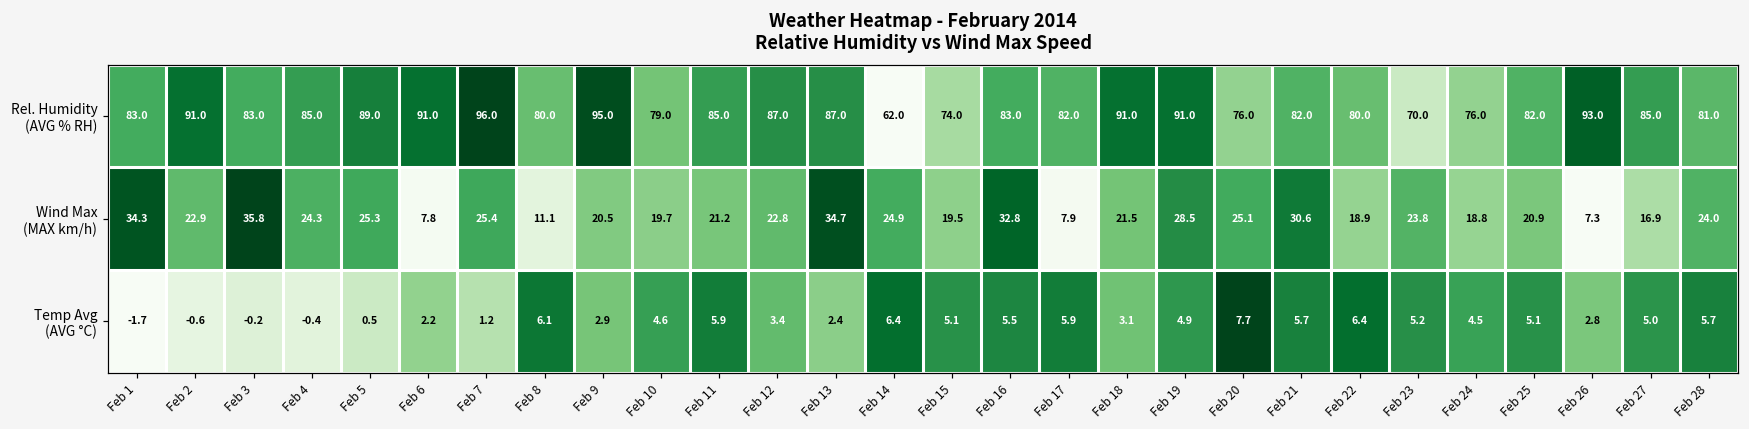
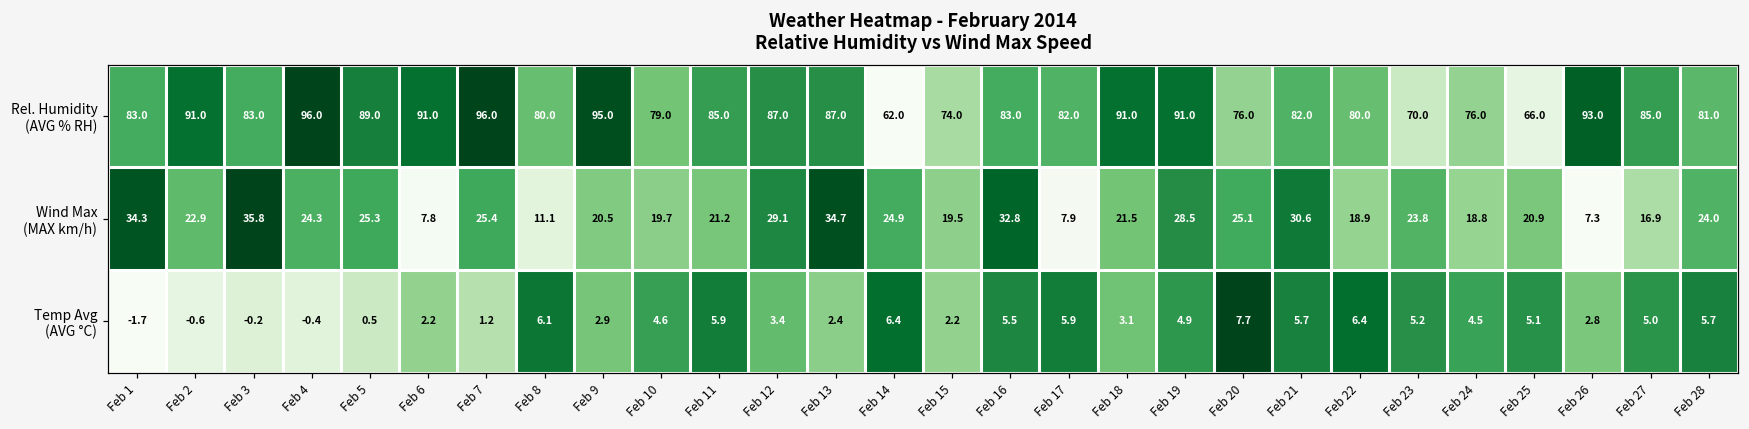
  {
    "Rel. Humidity (AVG % RH)": {
      "Feb 1": 83.0,
      "Feb 2": 91.0,
      "Feb 3": 83.0,
-     "Feb 4": 85.0,
+     "Feb 4": 96.0,
      "Feb 5": 89.0,
      "Feb 6": 91.0,
      "Feb 7": 96.0,
      "Feb 8": 80.0,
      "Feb 9": 95.0,
      "Feb 10": 79.0,
      "Feb 11": 85.0,
      "Feb 12": 87.0,
      "Feb 13": 87.0,
      "Feb 14": 62.0,
      "Feb 15": 74.0,
      "Feb 16": 83.0,
      "Feb 17": 82.0,
      "Feb 18": 91.0,
      "Feb 19": 91.0,
      "Feb 20": 76.0,
      "Feb 21": 82.0,
      "Feb 22": 80.0,
      "Feb 23": 70.0,
      "Feb 24": 76.0,
-     "Feb 25": 82.0,
+     "Feb 25": 66.0,
      "Feb 26": 93.0,
      "Feb 27": 85.0,
      "Feb 28": 81.0
    },
    "Wind Max (MAX km/h)": {
      "Feb 1": 34.3,
      "Feb 2": 22.9,
      "Feb 3": 35.8,
      "Feb 4": 24.3,
      "Feb 5": 25.3,
      "Feb 6": 7.8,
      "Feb 7": 25.4,
      "Feb 8": 11.1,
      "Feb 9": 20.5,
      "Feb 10": 19.7,
      "Feb 11": 21.2,
-     "Feb 12": 22.8,
+     "Feb 12": 29.1,
      "Feb 13": 34.7,
      "Feb 14": 24.9,
      "Feb 15": 19.5,
      "Feb 16": 32.8,
      "Feb 17": 7.9,
      "Feb 18": 21.5,
      "Feb 19": 28.5,
      "Feb 20": 25.1,
      "Feb 21": 30.6,
      "Feb 22": 18.9,
      "Feb 23": 23.8,
      "Feb 24": 18.8,
      "Feb 25": 20.9,
      "Feb 26": 7.3,
      "Feb 27": 16.9,
      "Feb 28": 24.0
    },
    "Temp Avg (AVG °C)": {
      "Feb 1": -1.7,
      "Feb 2": -0.6,
      "Feb 3": -0.2,
      "Feb 4": -0.4,
      "Feb 5": 0.5,
      "Feb 6": 2.2,
      "Feb 7": 1.2,
      "Feb 8": 6.1,
      "Feb 9": 2.9,
      "Feb 10": 4.6,
      "Feb 11": 5.9,
      "Feb 12": 3.4,
      "Feb 13": 2.4,
      "Feb 14": 6.4,
-     "Feb 15": 5.1,
+     "Feb 15": 2.2,
      "Feb 16": 5.5,
      "Feb 17": 5.9,
      "Feb 18": 3.1,
      "Feb 19": 4.9,
      "Feb 20": 7.7,
      "Feb 21": 5.7,
      "Feb 22": 6.4,
      "Feb 23": 5.2,
      "Feb 24": 4.5,
      "Feb 25": 5.1,
      "Feb 26": 2.8,
      "Feb 27": 5.0,
      "Feb 28": 5.7
    }
  }
